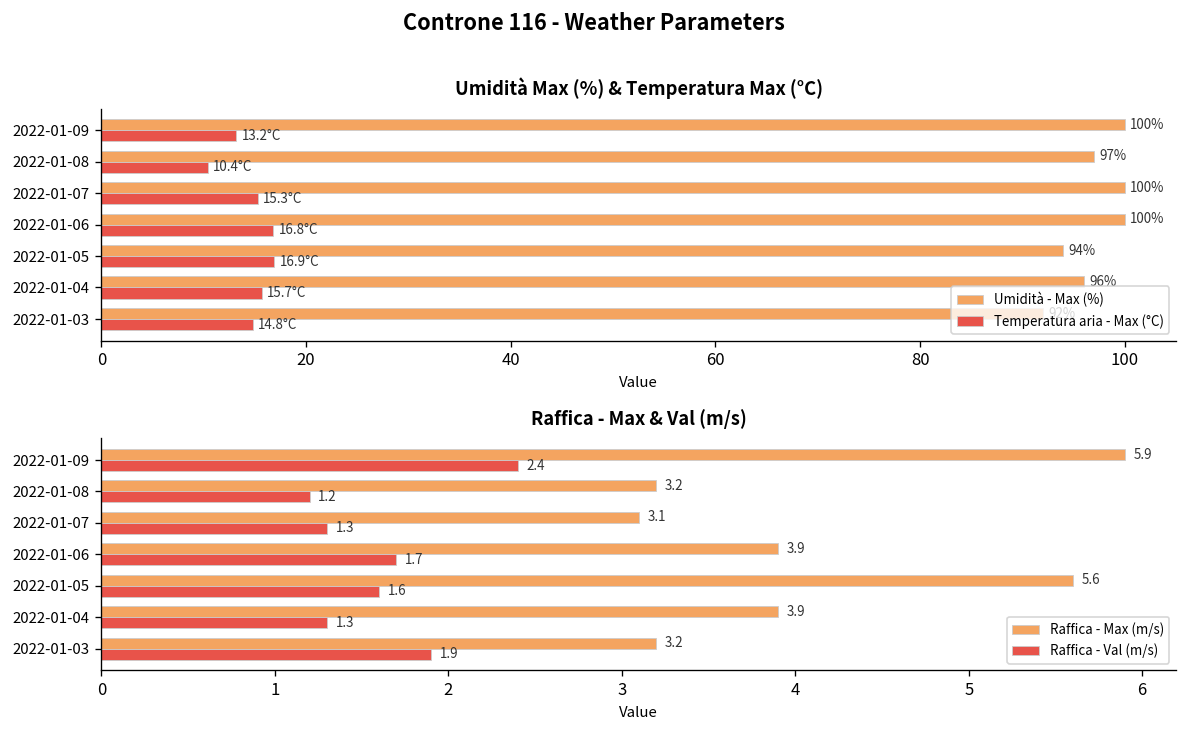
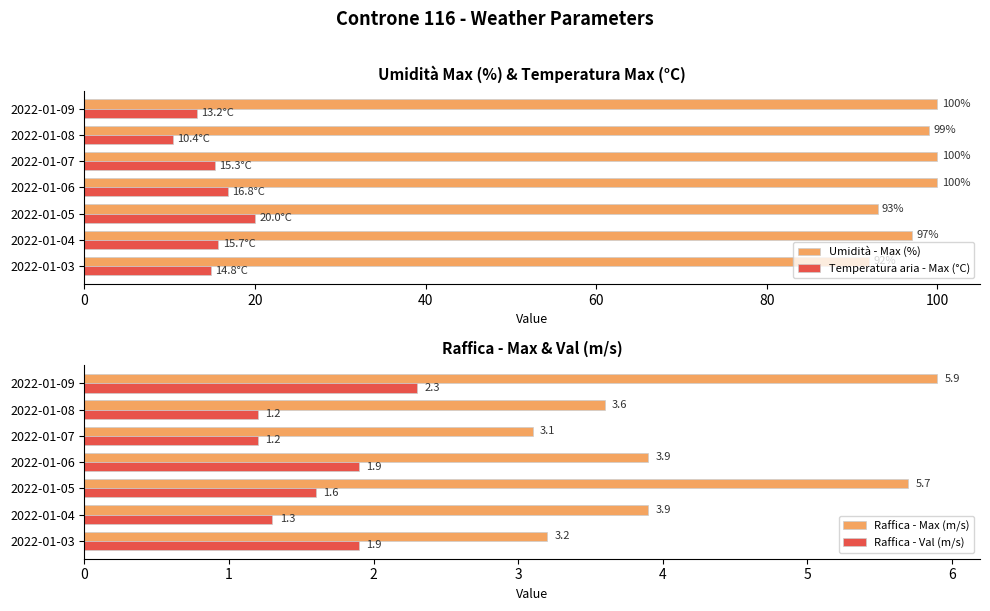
  {
    "Umidità Max (%) & Temperatura Max (°C)": {
      "Umidità - Max (%)": {
        "2022-01-09": "100%",
-       "2022-01-08": "97%",
+       "2022-01-08": "99%",
        "2022-01-07": "100%",
        "2022-01-06": "100%",
-       "2022-01-05": "94%",
-       "2022-01-04": "96%"
+       "2022-01-05": "93%",
+       "2022-01-04": "97%"
      },
      "Temperatura aria - Max (°C)": {
        "2022-01-09": "13.2°C",
        "2022-01-08": "10.4°C",
        "2022-01-07": "15.3°C",
        "2022-01-06": "16.8°C",
-       "2022-01-05": "16.9°C",
+       "2022-01-05": "20.0°C",
        "2022-01-04": "15.7°C",
        "2022-01-03": "14.8°C"
      }
    },
    "Raffica - Max & Val (m/s)": {
      "Raffica - Max (m/s)": {
        "2022-01-09": "5.9",
-       "2022-01-08": "3.2",
+       "2022-01-08": "3.6",
        "2022-01-07": "3.1",
        "2022-01-06": "3.9",
-       "2022-01-05": "5.6",
+       "2022-01-05": "5.7",
        "2022-01-04": "3.9",
        "2022-01-03": "3.2"
      },
      "Raffica - Val (m/s)": {
-       "2022-01-09": "2.4",
+       "2022-01-09": "2.3",
        "2022-01-08": "1.2",
-       "2022-01-07": "1.3",
-       "2022-01-06": "1.7",
+       "2022-01-07": "1.2",
+       "2022-01-06": "1.9",
        "2022-01-05": "1.6",
        "2022-01-04": "1.3",
        "2022-01-03": "1.9"
      }
    }
  }
